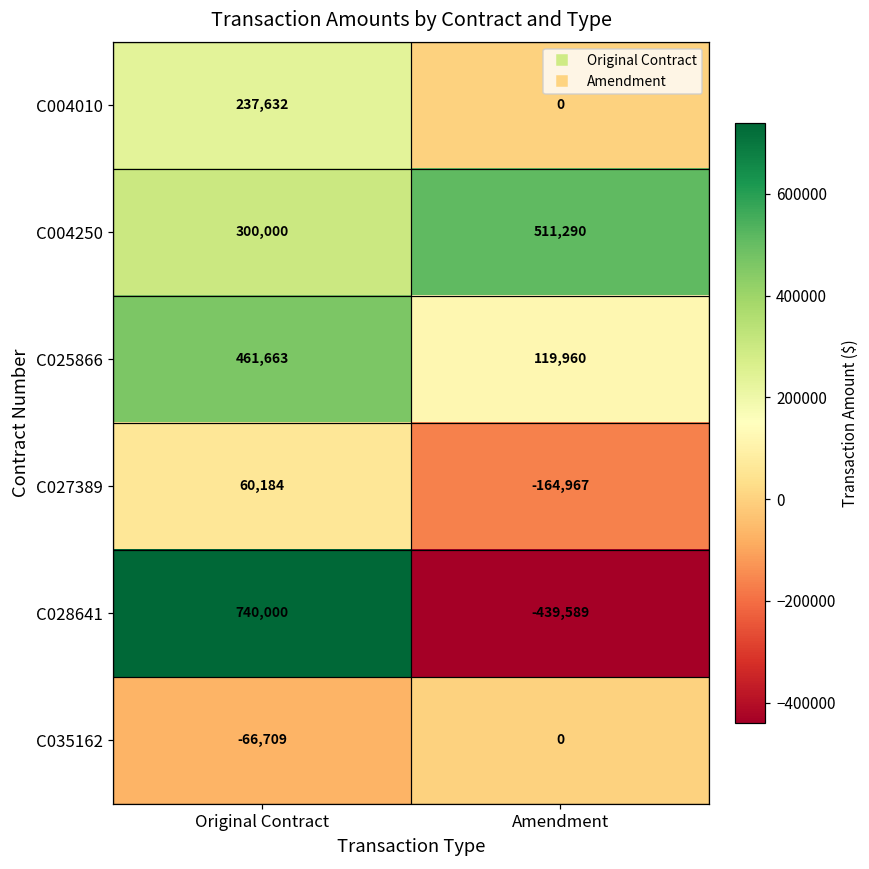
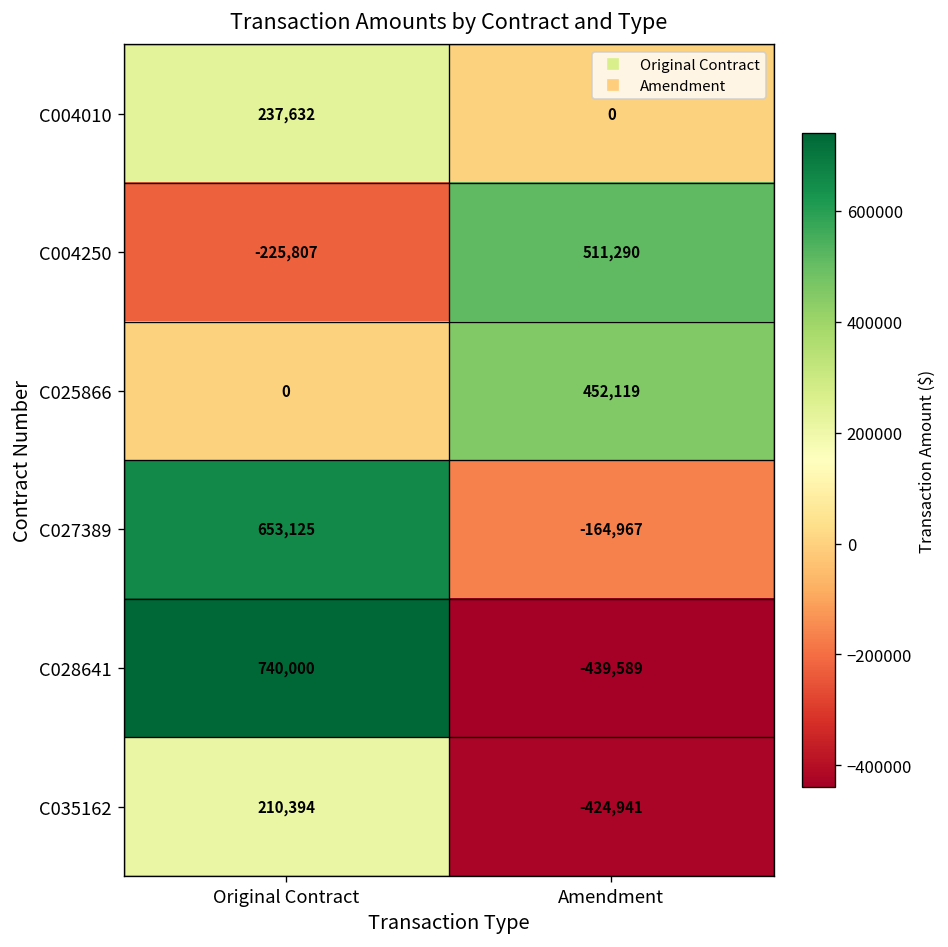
  {
    "C004010": {
      "Original Contract": "237,632",
      "Amendment": "0"
    },
    "C004250": {
-     "Original Contract": "300,000",
+     "Original Contract": "-225,807",
      "Amendment": "511,290"
    },
    "C025866": {
-     "Original Contract": "461,663",
-     "Amendment": "119,960"
+     "Original Contract": "0",
+     "Amendment": "452,119"
    },
    "C027389": {
-     "Original Contract": "60,184",
+     "Original Contract": "653,125",
      "Amendment": "-164,967"
    },
    "C028641": {
      "Original Contract": "740,000",
      "Amendment": "-439,589"
    },
    "C035162": {
-     "Original Contract": "-66,709",
-     "Amendment": "0"
+     "Original Contract": "210,394",
+     "Amendment": "-424,941"
    }
  }
